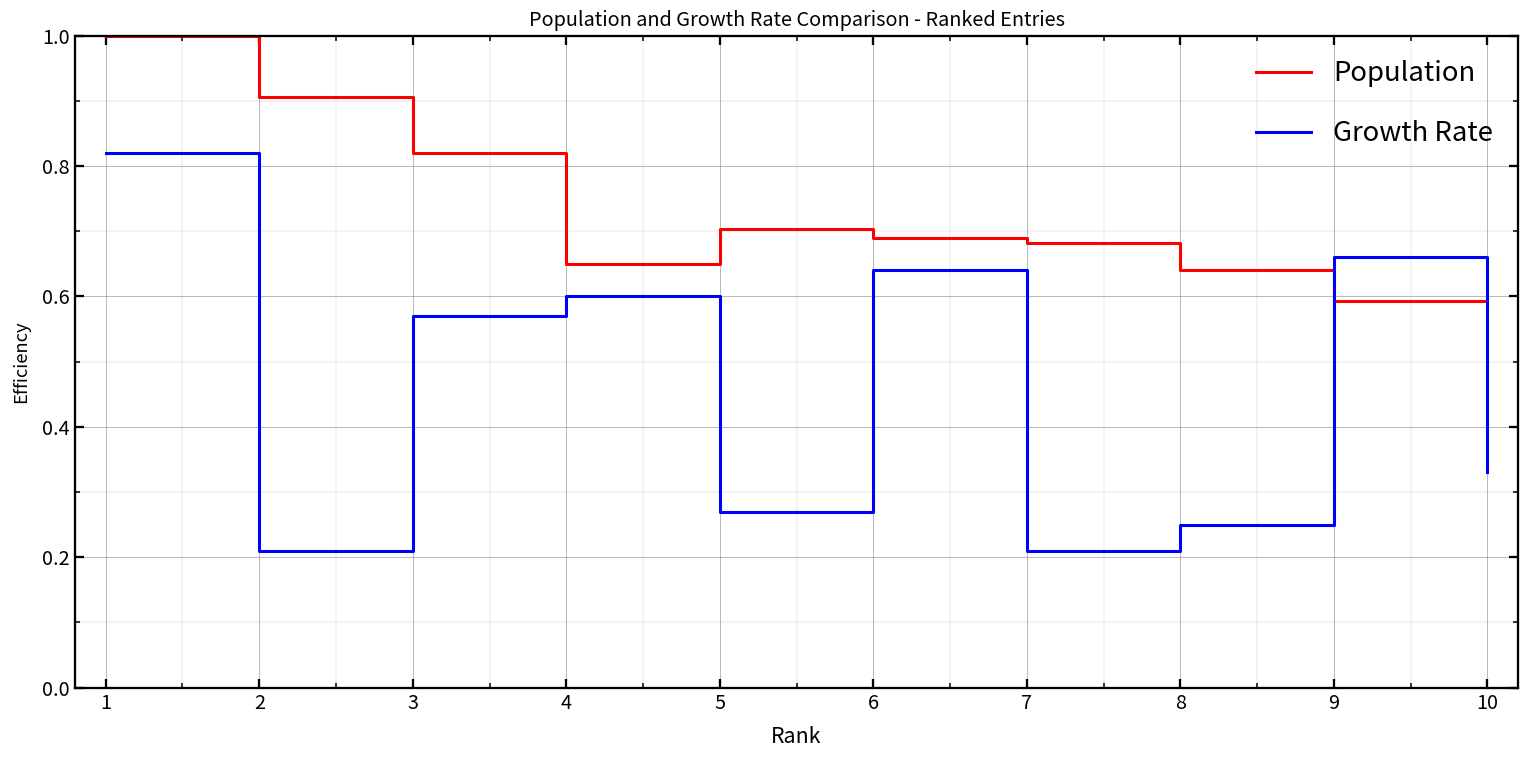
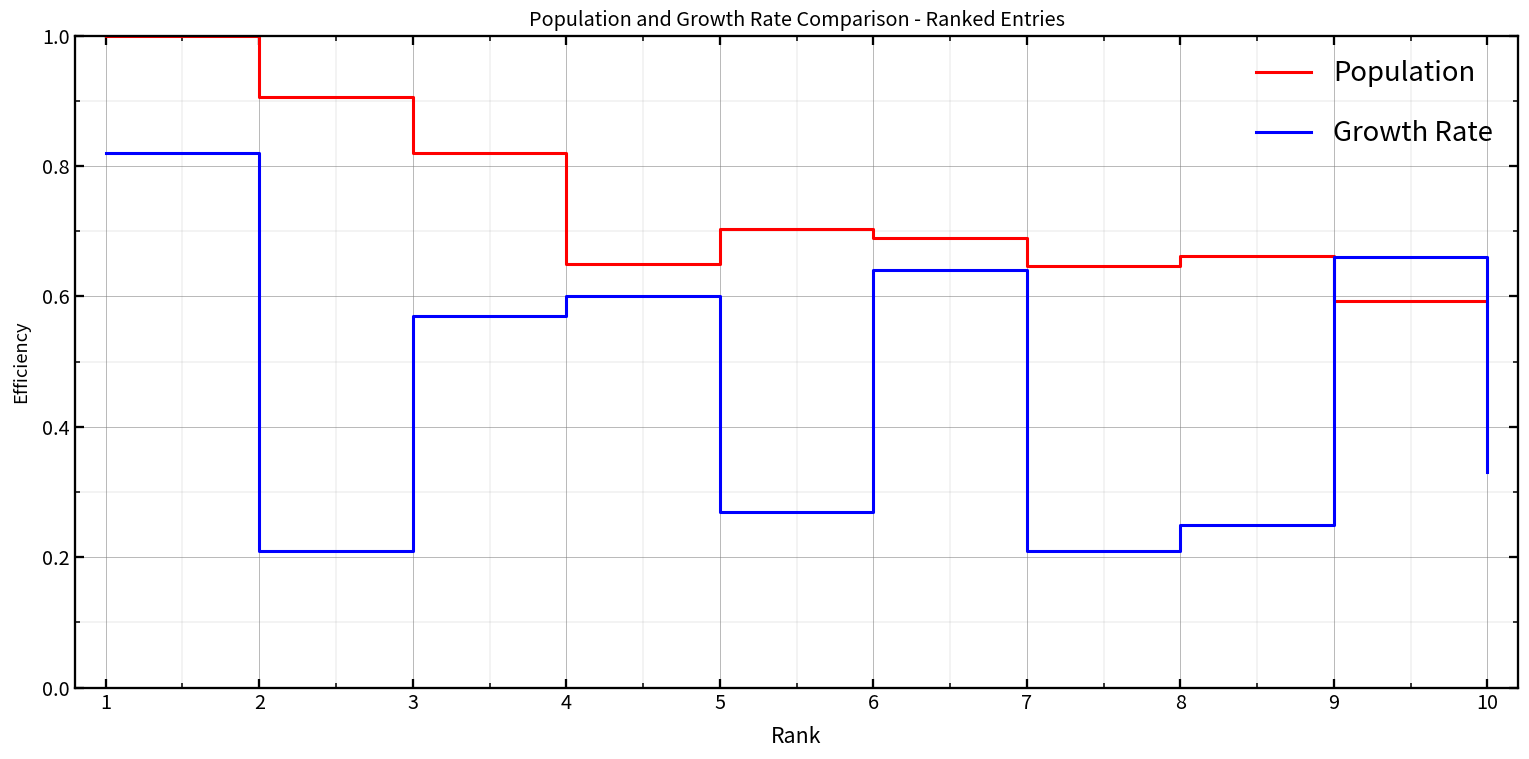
  {
    "Population": {
      "1": 1.00,
      "2": 0.91,
      "3": 0.82,
      "4": 0.65,
      "5": 0.70,
      "6": 0.69,
-     "7": 0.68,
-     "8": 0.64,
+     "7": 0.65,
+     "8": 0.66,
      "9": 0.59,
      "10": 0.59
    },
    "Growth Rate": {
      "1": 0.82,
      "2": 0.21,
      "3": 0.57,
      "4": 0.60,
      "5": 0.27,
      "6": 0.64,
      "7": 0.21,
      "8": 0.25,
      "9": 0.66,
      "10": 0.33
    }
  }
